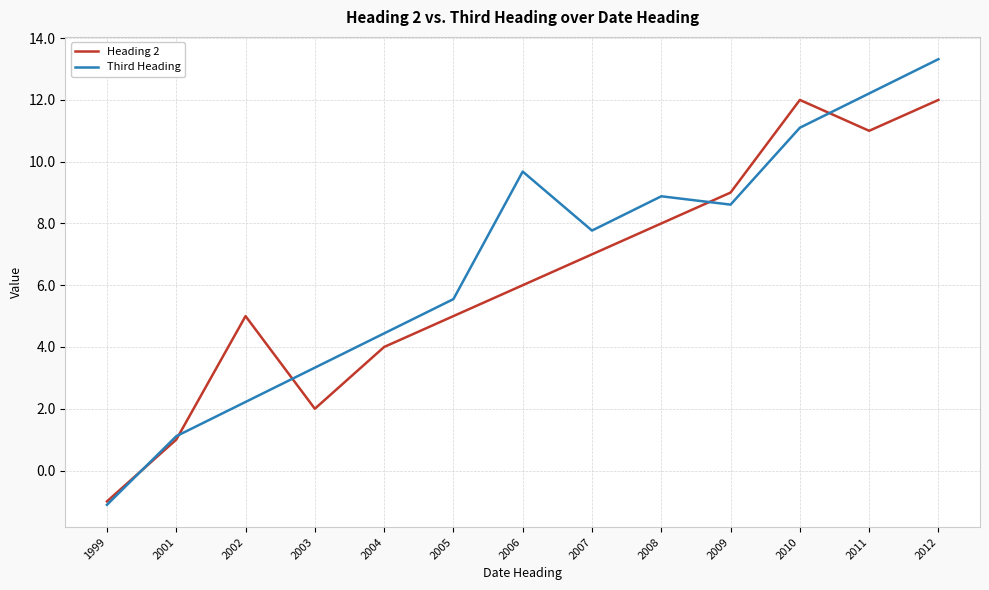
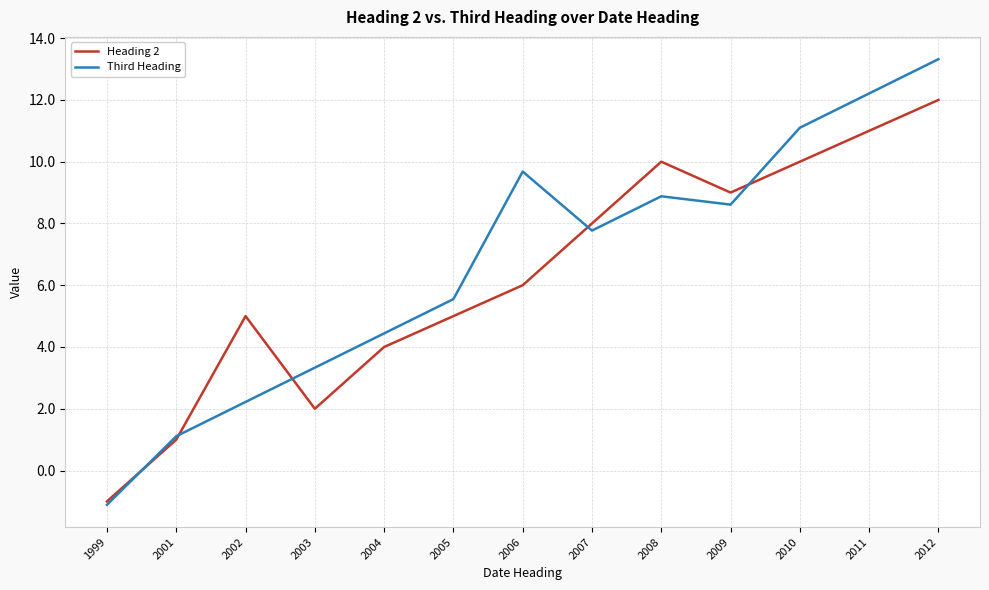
  {
    "Heading 2": {
      "1999": -1,
      "2001": 1,
      "2002": 5,
      "2003": 2,
      "2004": 4,
      "2005": 5,
      "2006": 6,
-     "2007": 7,
-     "2008": 8,
+     "2007": 8,
+     "2008": 10,
      "2009": 9,
-     "2010": 12,
+     "2010": 10,
      "2011": 11,
      "2012": 12
    },
    "Third Heading": {
      "1999": -1.1,
      "2001": 1.1,
      "2002": 2.2,
      "2003": 3.3,
      "2004": 4.4,
      "2005": 5.6,
      "2006": 9.7,
      "2007": 7.8,
      "2008": 8.9,
      "2009": 8.6,
      "2010": 11.1,
      "2011": 12.2,
      "2012": 13.3
    }
  }
